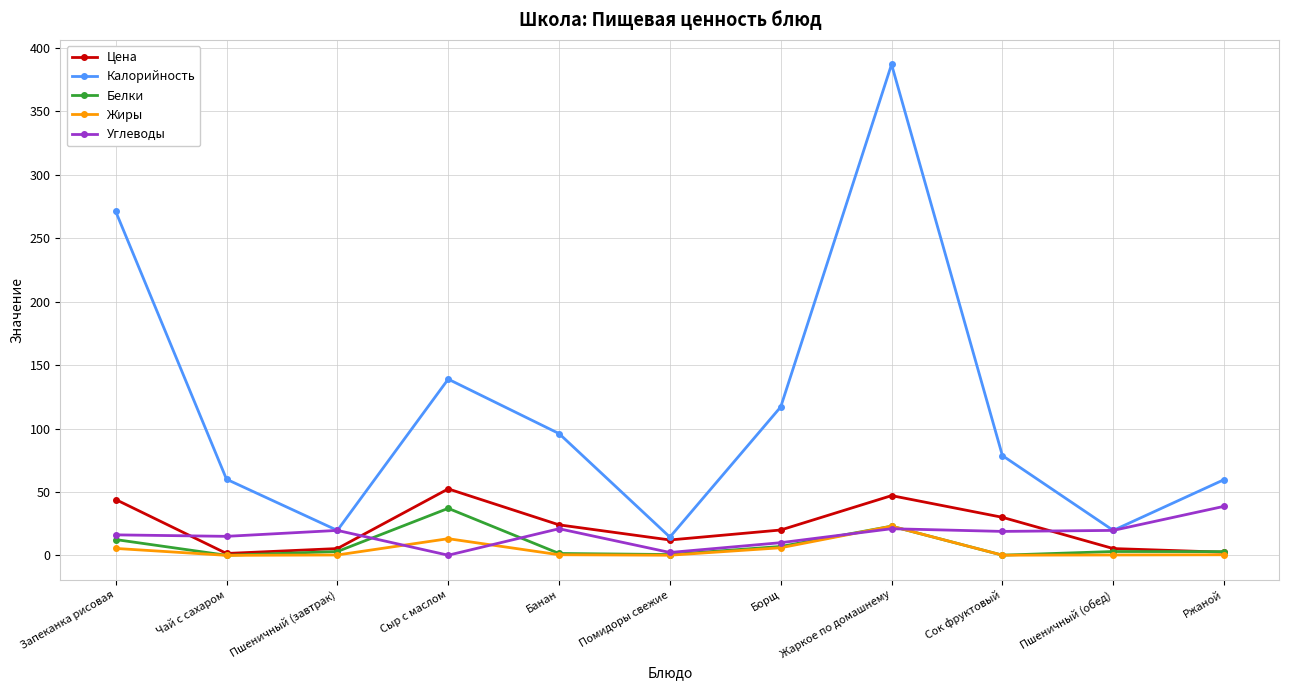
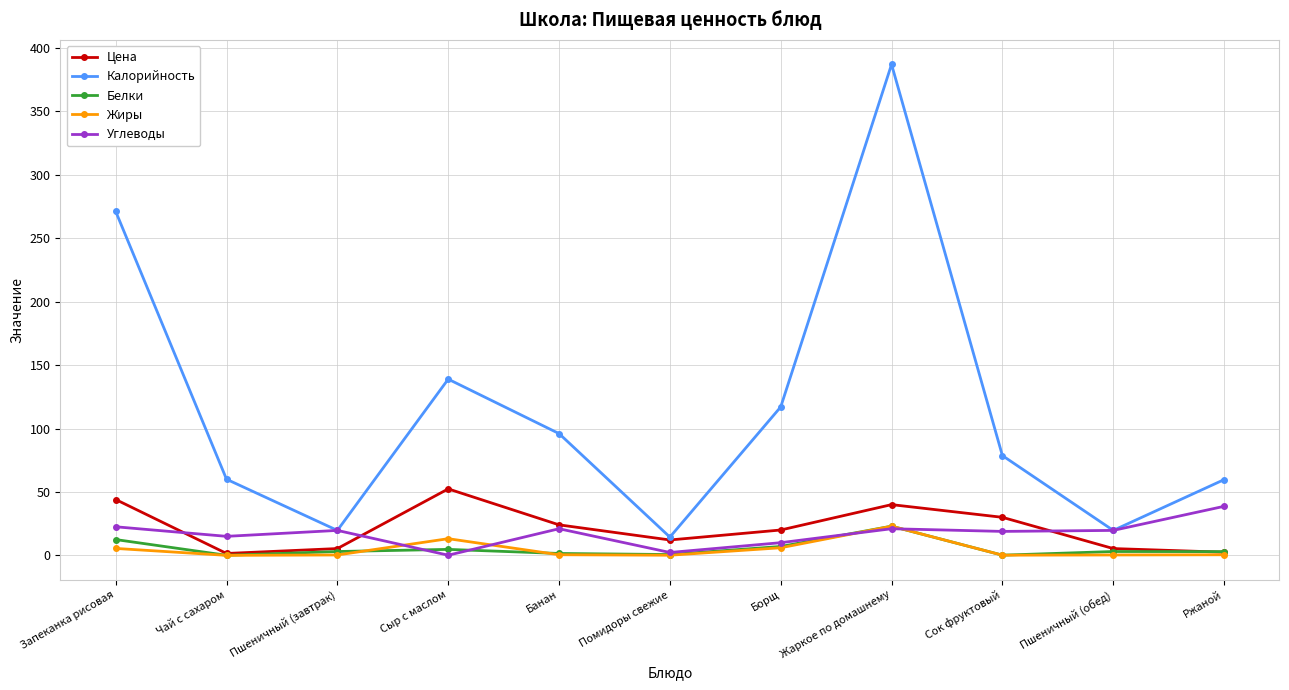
  {
    "Цена": {
      "Запеканка рисовая": 44,
      "Пшеничный (завтрак)": 5,
      "Сыр с маслом": 52,
      "Банан": 24,
      "Помидоры свежие": 12,
      "Борщ": 20,
-     "Жаркое по домашнему": 47,
+     "Жаркое по домашнему": 40,
      "Сок фруктовый": 30,
      "Пшеничный (обед)": 5
    },
    "Калорийность": {
      "Запеканка рисовая": 271,
      "Чай с сахаром": 60,
      "Сыр с маслом": 139,
      "Банан": 96,
      "Помидоры свежие": 14,
      "Борщ": 117,
      "Жаркое по домашнему": 387,
      "Сок фруктовый": 79,
      "Ржаной": 60
    },
    "Белки": {
      "Запеканка рисовая": 12,
      "Пшеничный (завтрак)": 3,
-     "Сыр с маслом": 37,
+     "Сыр с маслом": 5,
      "Пшеничный (обед)": 3
    },
    "Жиры": {
      "Запеканка рисовая": 5,
      "Пшеничный (завтрак)": 0,
      "Сыр с маслом": 13,
      "Пшеничный (обед)": 0,
      "Ржаной": 0
    },
    "Углеводы": {
-     "Запеканка рисовая": 16,
+     "Запеканка рисовая": 23,
      "Чай с сахаром": 15,
      "Сыр с маслом": 0,
      "Банан": 21,
      "Борщ": 10,
      "Сок фруктовый": 19,
      "Ржаной": 39
    }
  }
